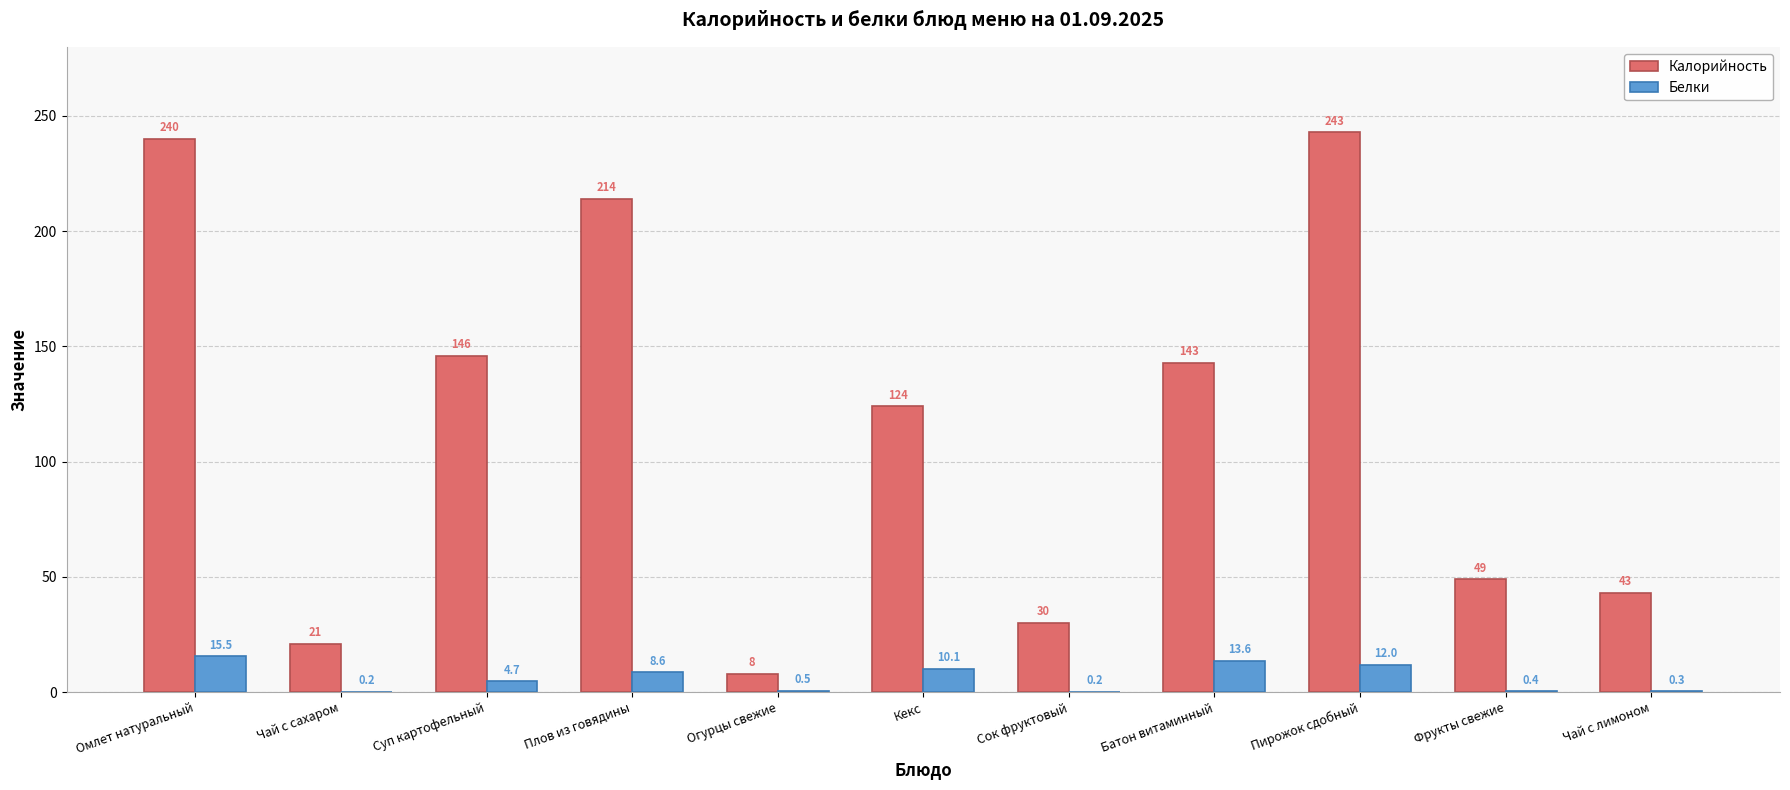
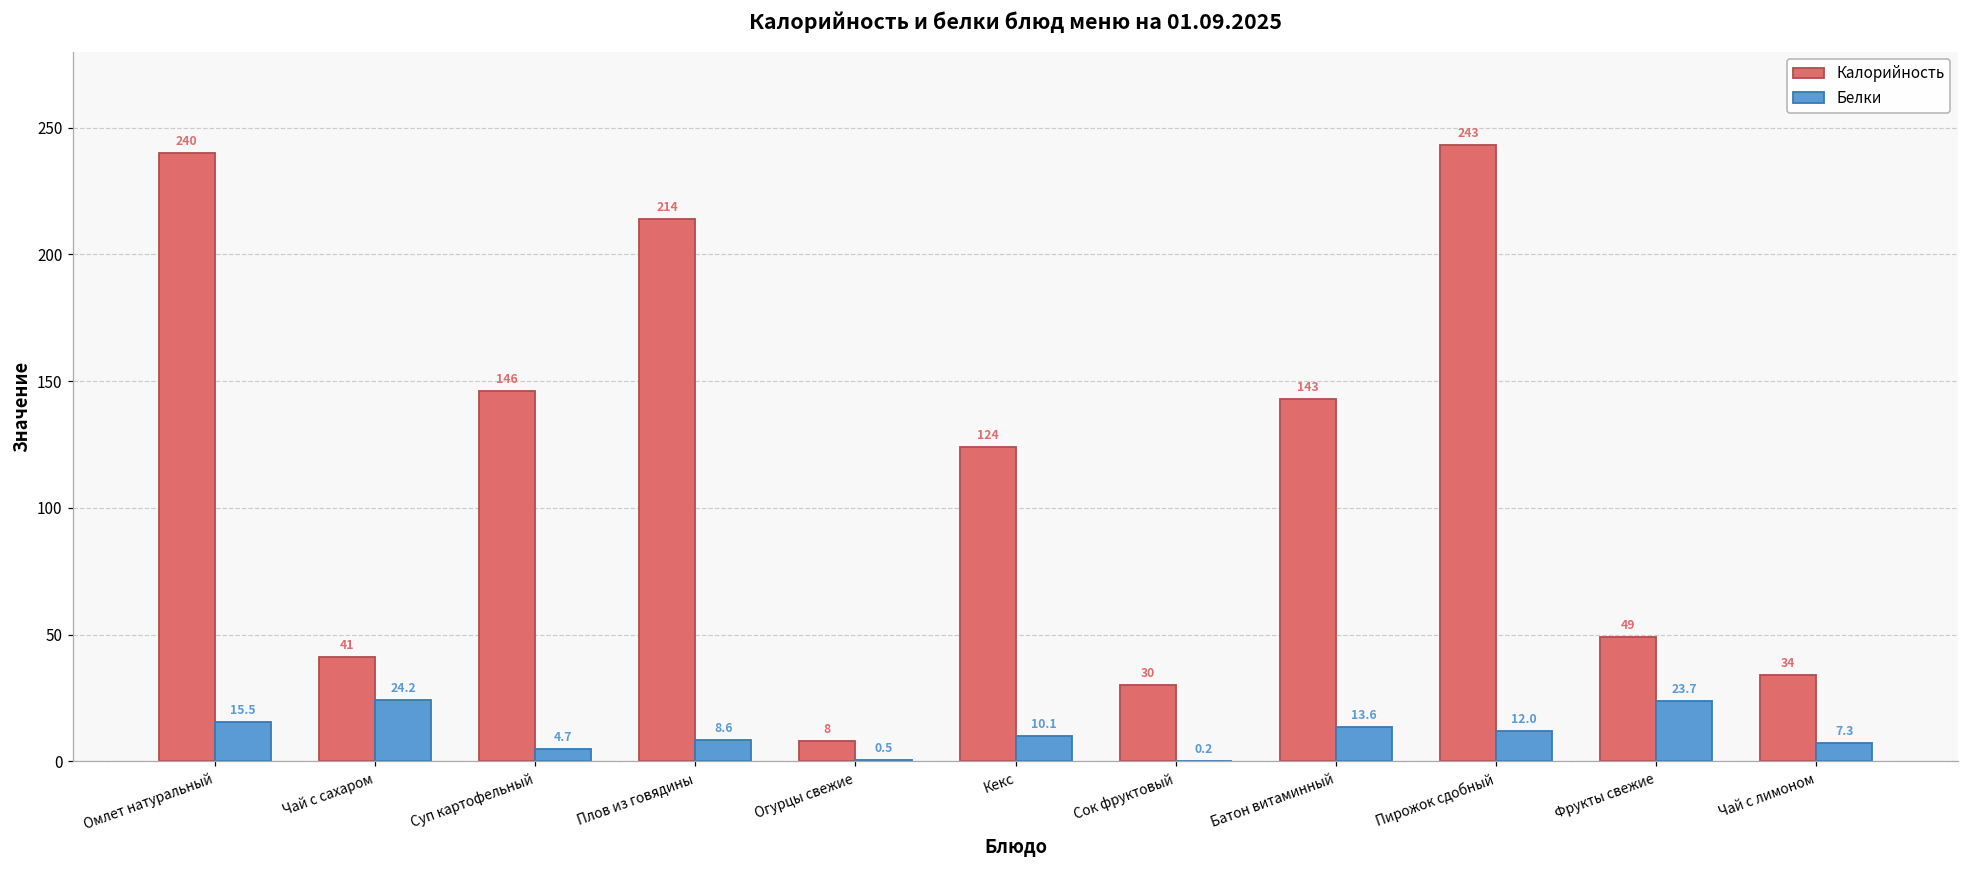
  {
    "Калорийность": {
      "Омлет натуральный": 240,
-     "Чай с сахаром": 21,
+     "Чай с сахаром": 41,
      "Суп картофельный": 146,
      "Плов из говядины": 214,
      "Огурцы свежие": 8,
      "Кекс": 124,
      "Сок фруктовый": 30,
      "Батон витаминный": 143,
      "Пирожок сдобный": 243,
      "Фрукты свежие": 49,
-     "Чай с лимоном": 43
+     "Чай с лимоном": 34
    },
    "Белки": {
      "Омлет натуральный": 15.5,
-     "Чай с сахаром": 0.2,
+     "Чай с сахаром": 24.2,
      "Суп картофельный": 4.7,
      "Плов из говядины": 8.6,
      "Огурцы свежие": 0.5,
      "Кекс": 10.1,
      "Сок фруктовый": 0.2,
      "Батон витаминный": 13.6,
      "Пирожок сдобный": 12.0,
-     "Фрукты свежие": 0.4,
-     "Чай с лимоном": 0.3
+     "Фрукты свежие": 23.7,
+     "Чай с лимоном": 7.3
    }
  }
